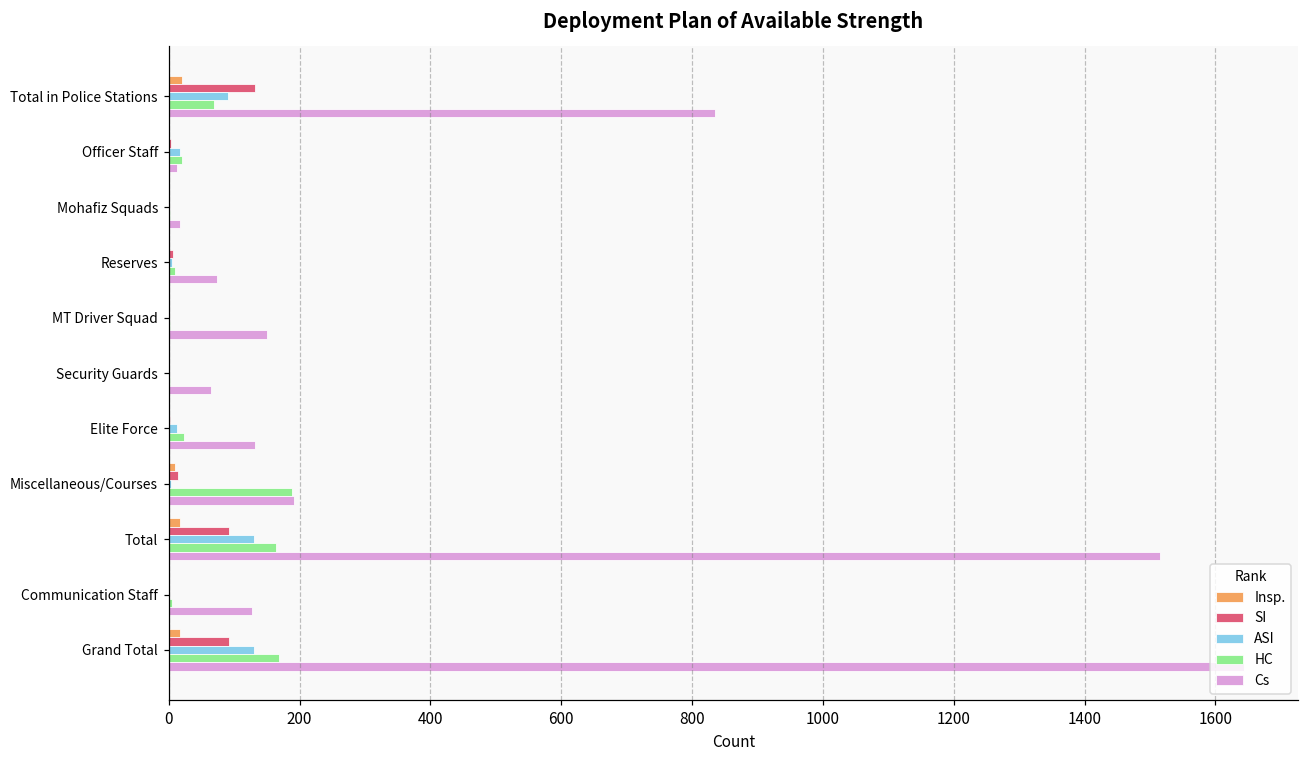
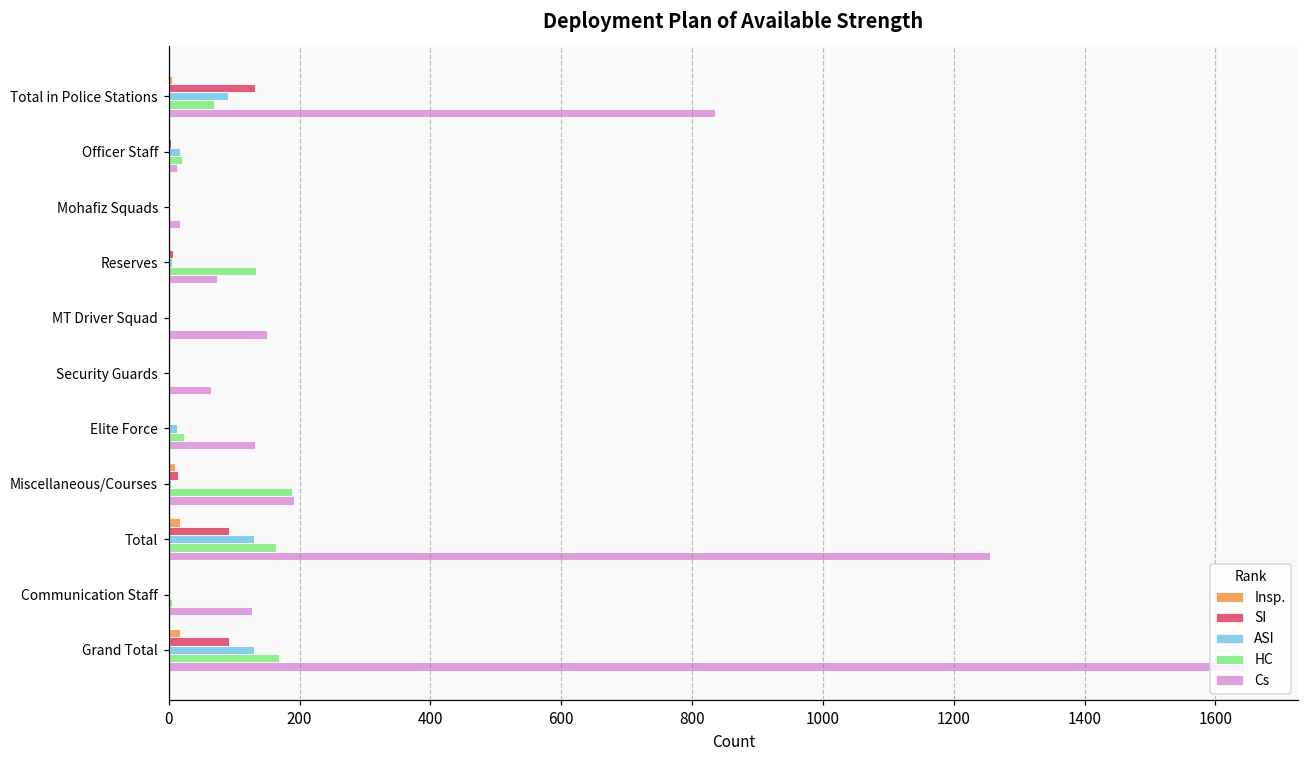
  {
    "Insp.": {
-     "Total in Police Stations": 20,
+     "Total in Police Stations": 10,
      "Mohafiz Squads": 0,
      "MT Driver Squad": 0,
      "Security Guards": 0,
      "Elite Force": 0,
      "Miscellaneous/Courses": 10,
      "Total": 20,
      "Communication Staff": 0,
      "Grand Total": 20
    },
    "SI": {
      "Total in Police Stations": 130,
      "Mohafiz Squads": 0,
      "Reserves": 10,
      "MT Driver Squad": 0,
      "Security Guards": 0,
      "Miscellaneous/Courses": 20,
      "Total": 90,
      "Communication Staff": 0,
      "Grand Total": 90
    },
    "ASI": {
      "Total in Police Stations": 90,
      "Officer Staff": 20,
      "Mohafiz Squads": 0,
      "Reserves": 10,
      "MT Driver Squad": 0,
      "Elite Force": 10,
      "Total": 130,
      "Communication Staff": 0,
      "Grand Total": 130
    },
    "HC": {
      "Total in Police Stations": 70,
      "Officer Staff": 20,
-     "Reserves": 10,
+     "Reserves": 130,
      "Elite Force": 20,
      "Miscellaneous/Courses": 190,
      "Total": 160,
      "Communication Staff": 10,
      "Grand Total": 170
    },
    "Cs": {
      "Total in Police Stations": 840,
      "Officer Staff": 10,
      "Mohafiz Squads": 20,
      "Reserves": 70,
      "MT Driver Squad": 150,
      "Security Guards": 70,
      "Elite Force": 130,
      "Miscellaneous/Courses": 190,
-     "Total": 1520,
+     "Total": 1260,
      "Communication Staff": 130
    }
  }
